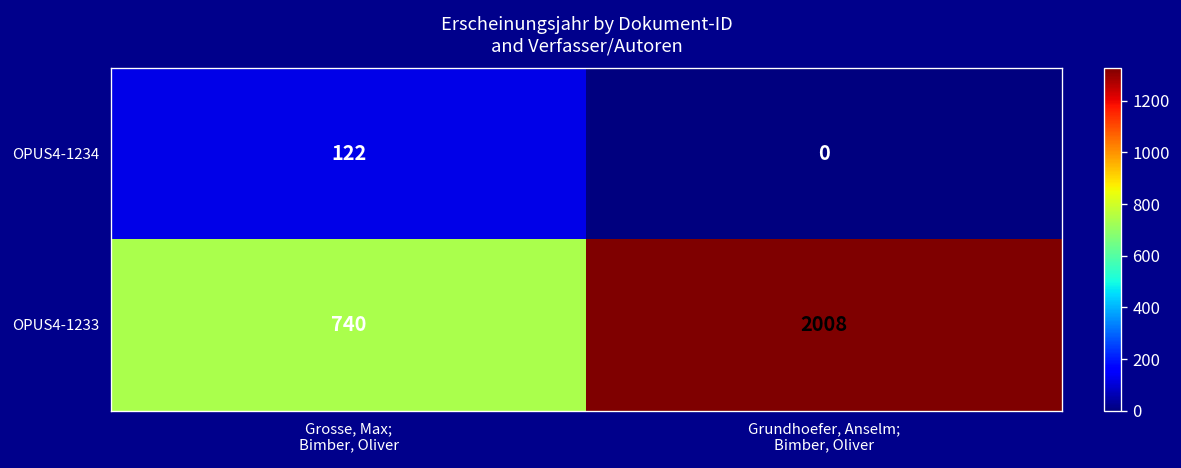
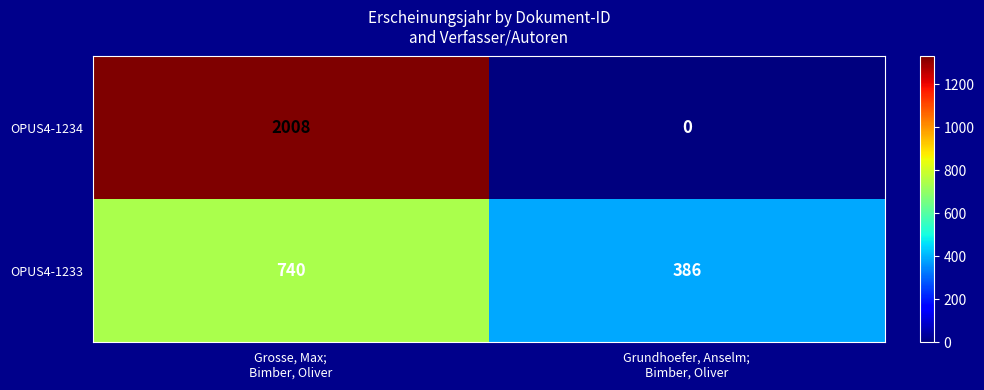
  {
    "OPUS4-1234": {
-     "Grosse, Max; Bimber, Oliver": 122,
+     "Grosse, Max; Bimber, Oliver": 2008,
      "Grundhoefer, Anselm; Bimber, Oliver": 0
    },
    "OPUS4-1233": {
      "Grosse, Max; Bimber, Oliver": 740,
-     "Grundhoefer, Anselm; Bimber, Oliver": 2008
+     "Grundhoefer, Anselm; Bimber, Oliver": 386
    }
  }
